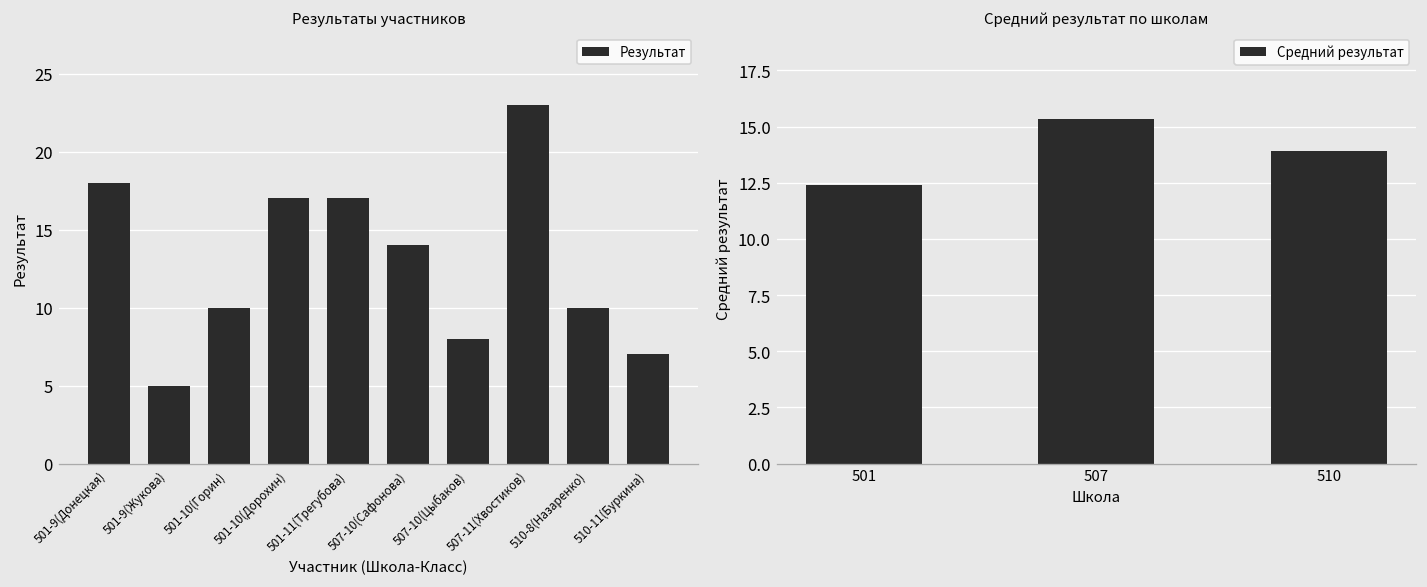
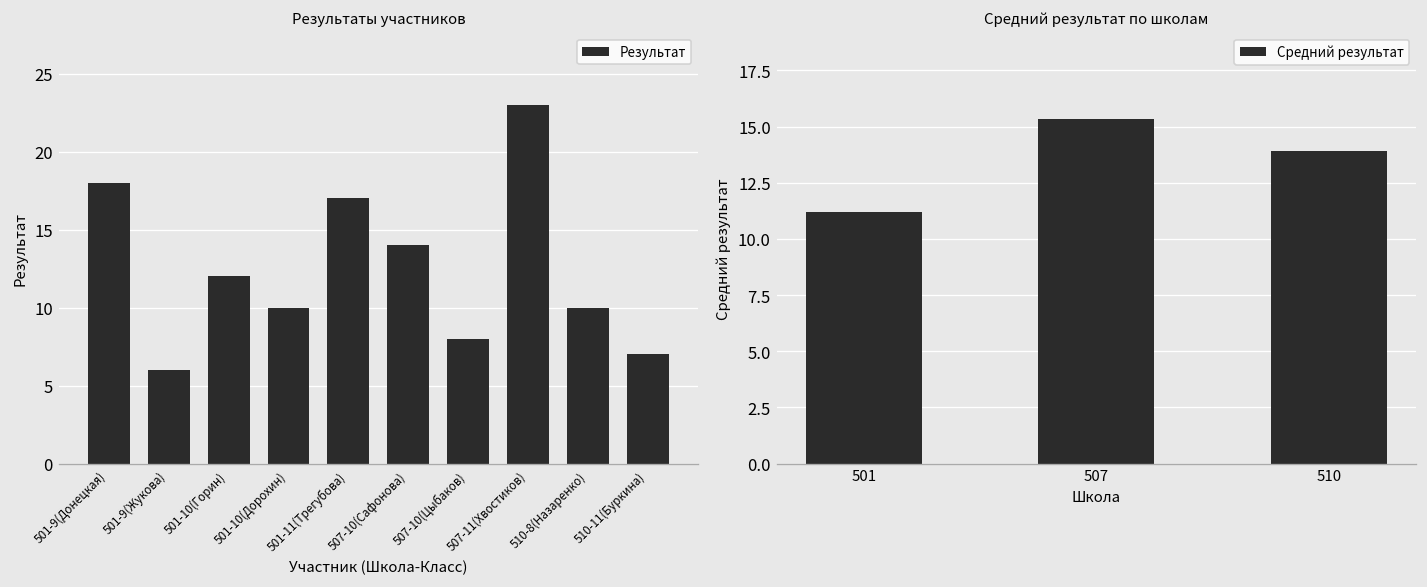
  {
    "Результаты участников": {
      "501-9(Донецкая)": 18,
-     "501-9(Жукова)": 5,
-     "501-10(Горин)": 10,
-     "501-10(Дорохин)": 17,
+     "501-9(Жукова)": 6,
+     "501-10(Горин)": 12,
+     "501-10(Дорохин)": 10,
      "501-11(Трегубова)": 17,
      "507-10(Сафонова)": 14,
      "507-10(Цыбаков)": 8,
      "507-11(Хвостиков)": 23,
      "510-8(Назаренко)": 10,
      "510-11(Буркина)": 7
    },
    "Средний результат по школам": {
-     "501": 12.4,
+     "501": 11.2,
      "507": 15.3,
      "510": 13.9
    }
  }
